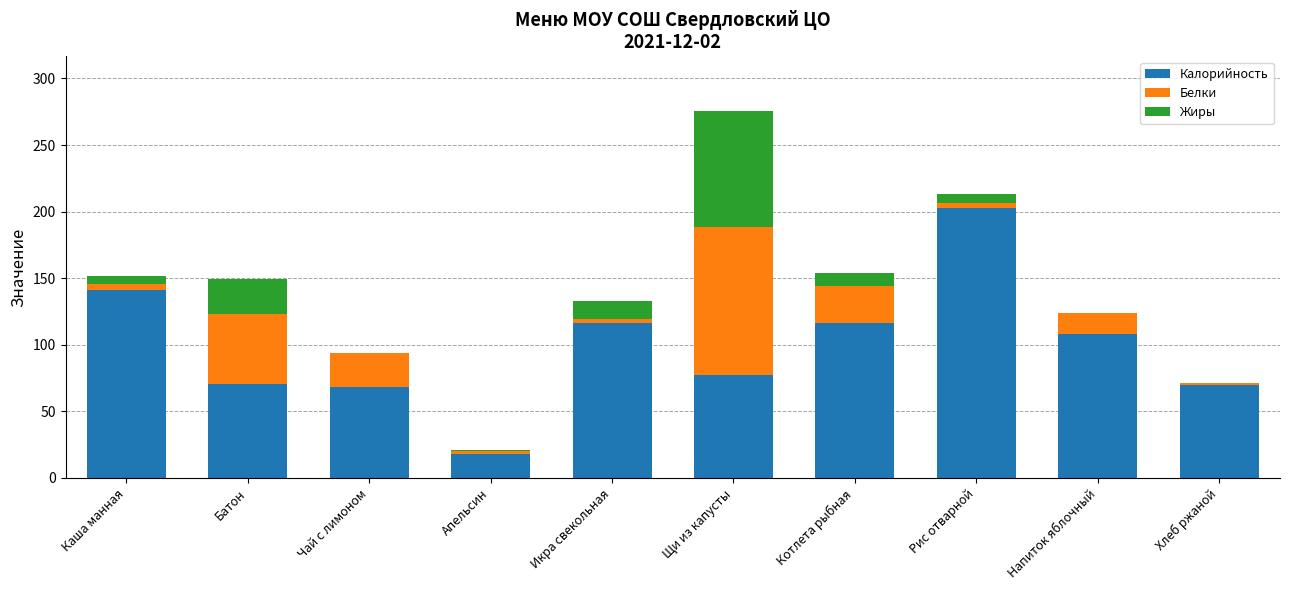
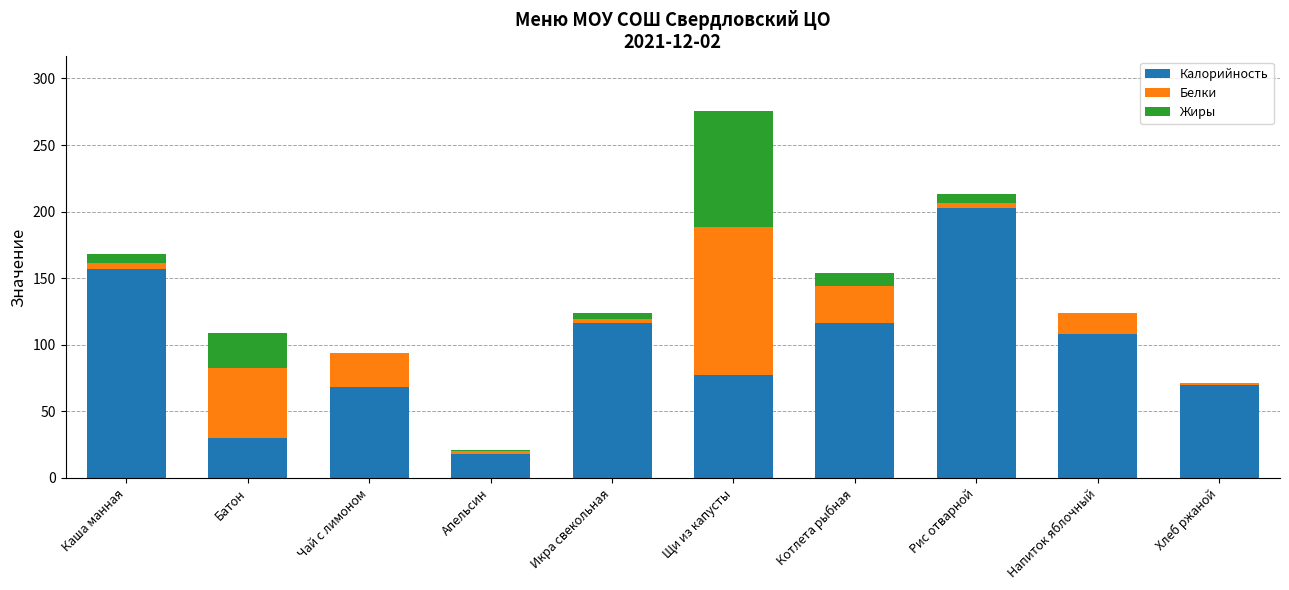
  {
    "Калорийность": {
-     "Каша манная": 141,
-     "Батон": 71,
+     "Каша манная": 157,
+     "Батон": 30,
      "Чай с лимоном": 69,
      "Апельсин": 18,
      "Икра свекольная": 116,
      "Щи из капусты": 77,
      "Котлета рыбная": 116,
      "Рис отварной": 203,
      "Напиток яблочный": 108,
      "Хлеб ржаной": 70
    },
    "Белки": {
      "Каша манная": 5,
      "Батон": 52,
      "Чай с лимоном": 25,
      "Апельсин": 2,
      "Икра свекольная": 3,
      "Щи из капусты": 112,
      "Котлета рыбная": 28,
      "Рис отварной": 4,
      "Напиток яблочный": 16
    },
    "Жиры": {
      "Каша манная": 6,
      "Батон": 26,
-     "Икра свекольная": 14,
+     "Икра свекольная": 5,
      "Щи из капусты": 87,
      "Котлета рыбная": 10,
      "Рис отварной": 6
    }
  }
